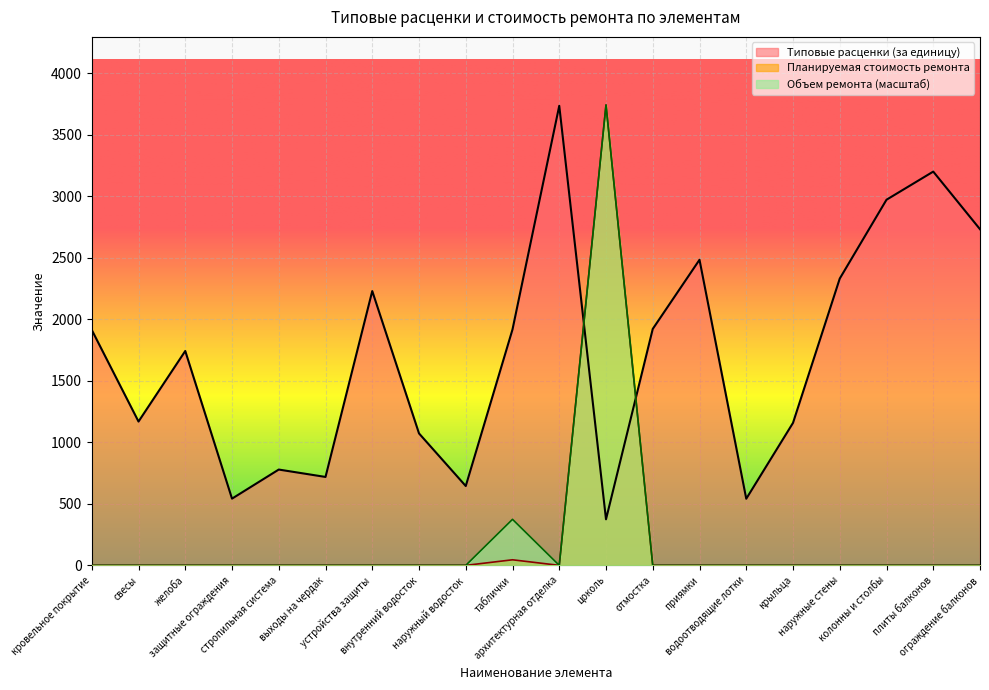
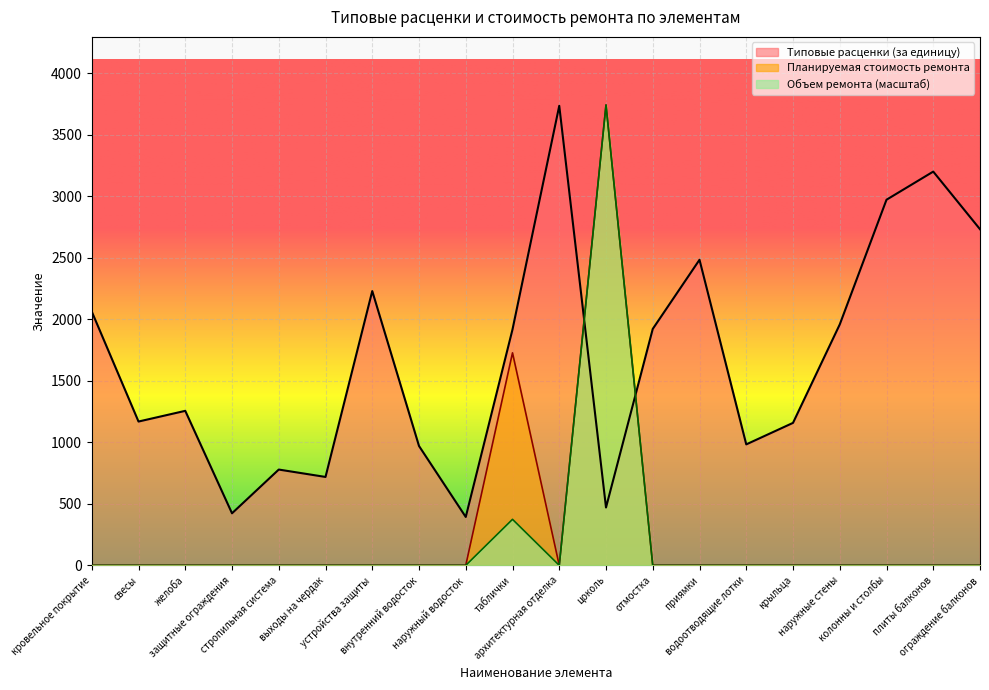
  {
    "Типовые расценки (за единицу)": {
-     "кровельное покрытие": 1910,
+     "кровельное покрытие": 2060,
      "свесы": 1170,
-     "желоба": 1740,
-     "защитные ограждения": 540,
+     "желоба": 1260,
+     "защитные ограждения": 420,
      "стропильная система": 780,
      "выходы на чердак": 720,
      "устройства защиты": 2230,
-     "внутренний водосток": 1070,
-     "наружный водосток": 640,
+     "внутренний водосток": 970,
+     "наружный водосток": 390,
      "таблички": 1920,
      "архитектурная отделка": 3740,
-     "цоколь": 370,
+     "цоколь": 470,
      "отмостка": 1920,
      "приямки": 2480,
-     "водоотводящие лотки": 540,
+     "водоотводящие лотки": 980,
      "крыльца": 1160,
-     "наружные стены": 2330,
+     "наружные стены": 1960,
      "колонны и столбы": 2970,
      "плиты балконов": 3200,
      "ограждение балконов": 2730
    },
    "Планируемая стоимость ремонта": {
-     "таблички": 50
+     "таблички": 1730
    },
    "Объем ремонта (масштаб)": {
      "таблички": 370
    }
  }
